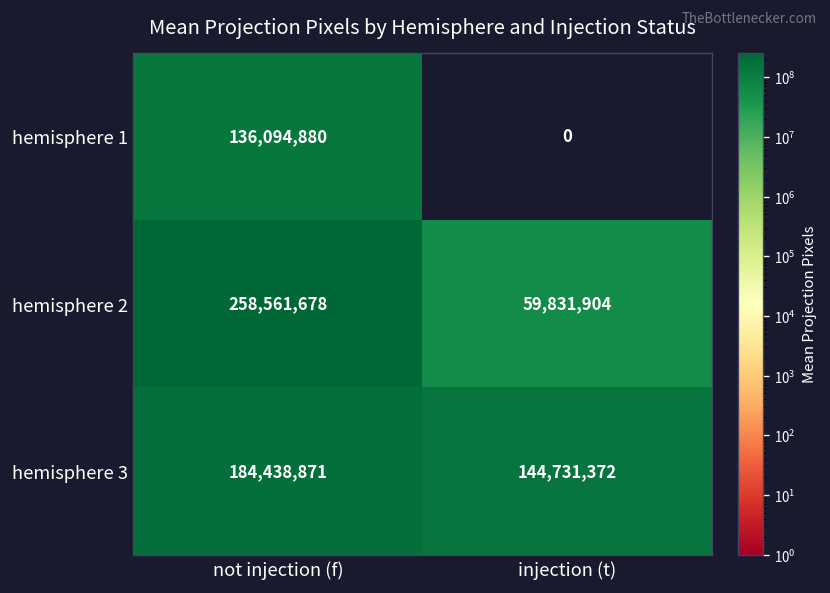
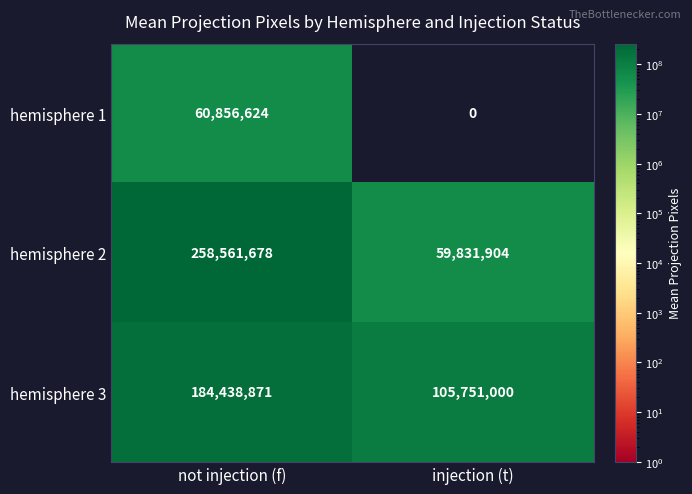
  {
    "hemisphere 1": {
-     "not injection (f)": "136,094,880",
+     "not injection (f)": "60,856,624",
      "injection (t)": "0"
    },
    "hemisphere 2": {
      "not injection (f)": "258,561,678",
      "injection (t)": "59,831,904"
    },
    "hemisphere 3": {
      "not injection (f)": "184,438,871",
-     "injection (t)": "144,731,372"
+     "injection (t)": "105,751,000"
    }
  }
